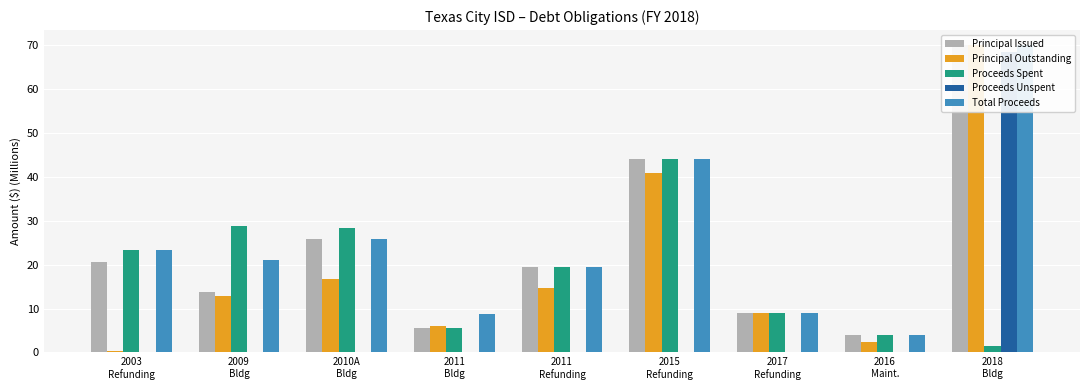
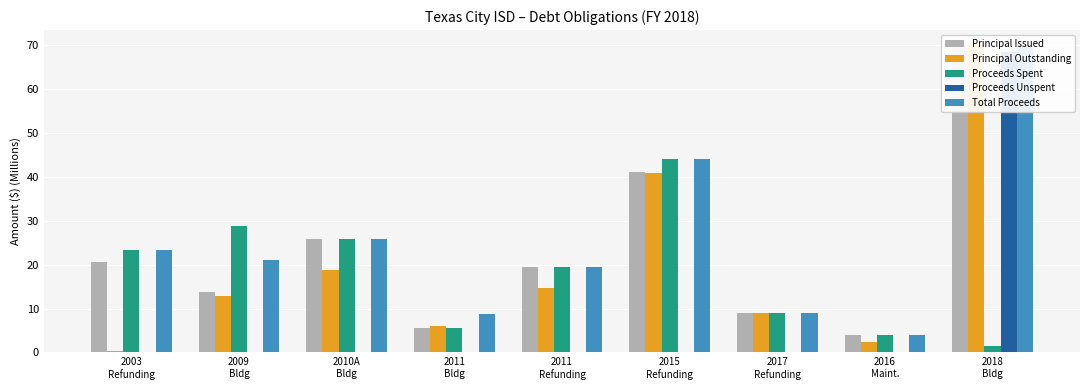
  {
    "Principal Issued": {
      "2003 Refunding": 21,
      "2009 Bldg": 14,
      "2010A Bldg": 26,
      "2011 Bldg": 6,
      "2011 Refunding": 19,
-     "2015 Refunding": 44,
+     "2015 Refunding": 41,
      "2017 Refunding": 9,
      "2016 Maint.": 4
    },
    "Principal Outstanding": {
      "2009 Bldg": 13,
-     "2010A Bldg": 17,
+     "2010A Bldg": 19,
      "2011 Bldg": 6,
      "2011 Refunding": 15,
      "2015 Refunding": 41,
      "2017 Refunding": 9,
      "2016 Maint.": 2
    },
    "Proceeds Spent": {
      "2003 Refunding": 23,
      "2009 Bldg": 29,
-     "2010A Bldg": 28,
+     "2010A Bldg": 26,
      "2011 Bldg": 6,
      "2011 Refunding": 19,
      "2015 Refunding": 44,
      "2017 Refunding": 9,
      "2016 Maint.": 4,
      "2018 Bldg": 2
    },
    "Proceeds Unspent": {
      "2003 Refunding": 0,
      "2009 Bldg": 0,
      "2010A Bldg": 0,
      "2011 Bldg": 0,
      "2011 Refunding": 0,
      "2015 Refunding": 0,
      "2017 Refunding": 0,
      "2016 Maint.": 0
    },
    "Total Proceeds": {
      "2003 Refunding": 23,
      "2009 Bldg": 21,
      "2010A Bldg": 26,
      "2011 Bldg": 9,
      "2011 Refunding": 19,
      "2015 Refunding": 44,
      "2017 Refunding": 9,
      "2016 Maint.": 4
    }
  }
